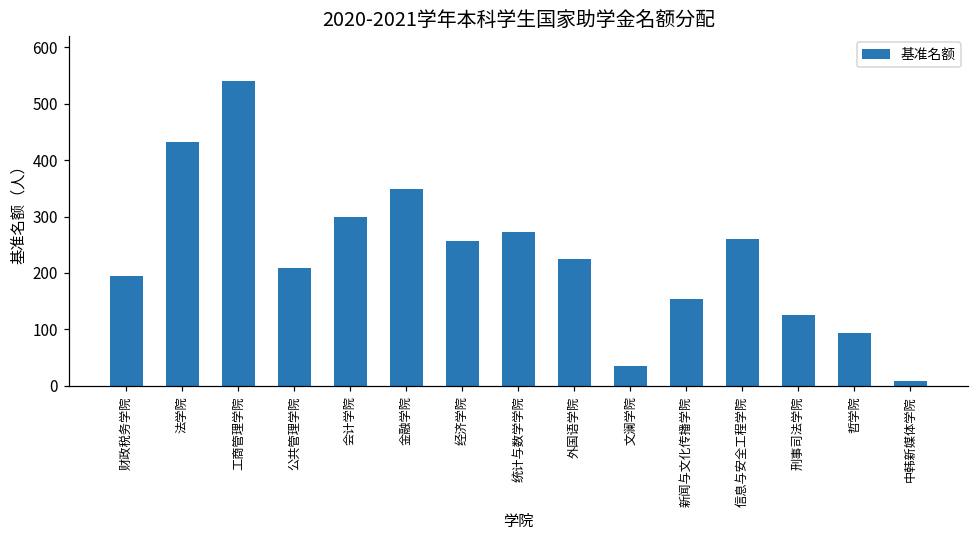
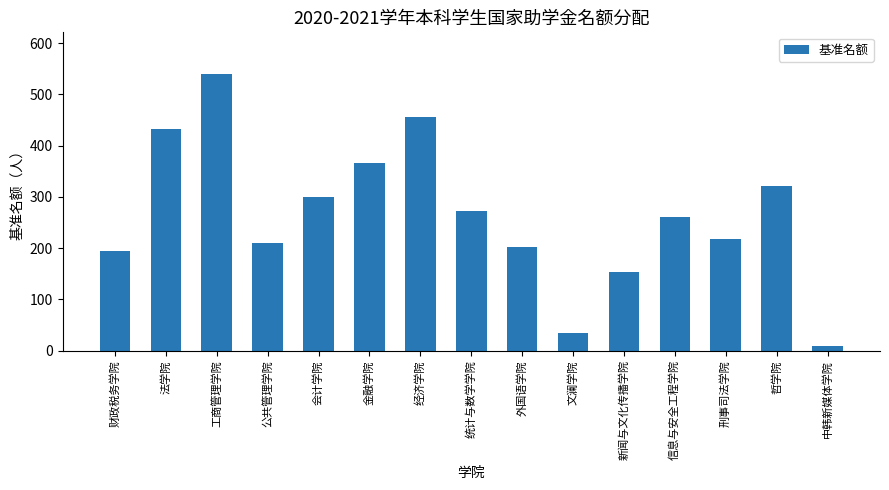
  {
    "财政税务学院": 190,
    "法学院": 430,
    "工商管理学院": 540,
    "公共管理学院": 210,
    "会计学院": 300,
-   "金融学院": 350,
-   "经济学院": 260,
+   "金融学院": 370,
+   "经济学院": 460,
    "统计与数学学院": 270,
-   "外国语学院": 230,
+   "外国语学院": 200,
    "文澜学院": 40,
    "新闻与文化传播学院": 150,
    "信息与安全工程学院": 260,
-   "刑事司法学院": 130,
-   "哲学院": 90,
+   "刑事司法学院": 220,
+   "哲学院": 320,
    "中韩新媒体学院": 10
  }
